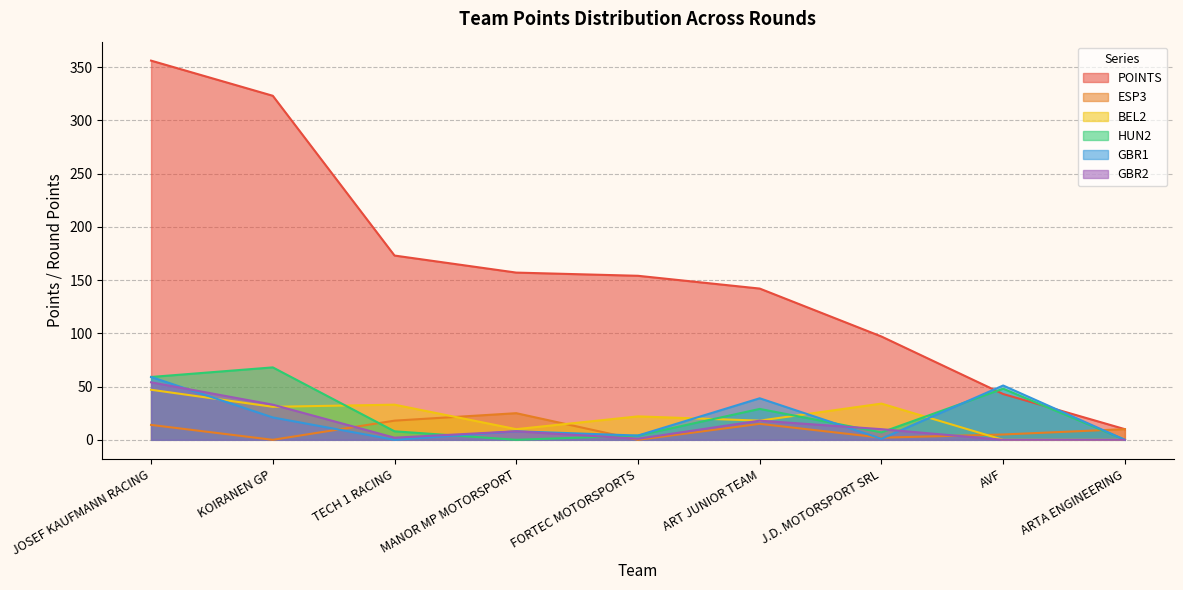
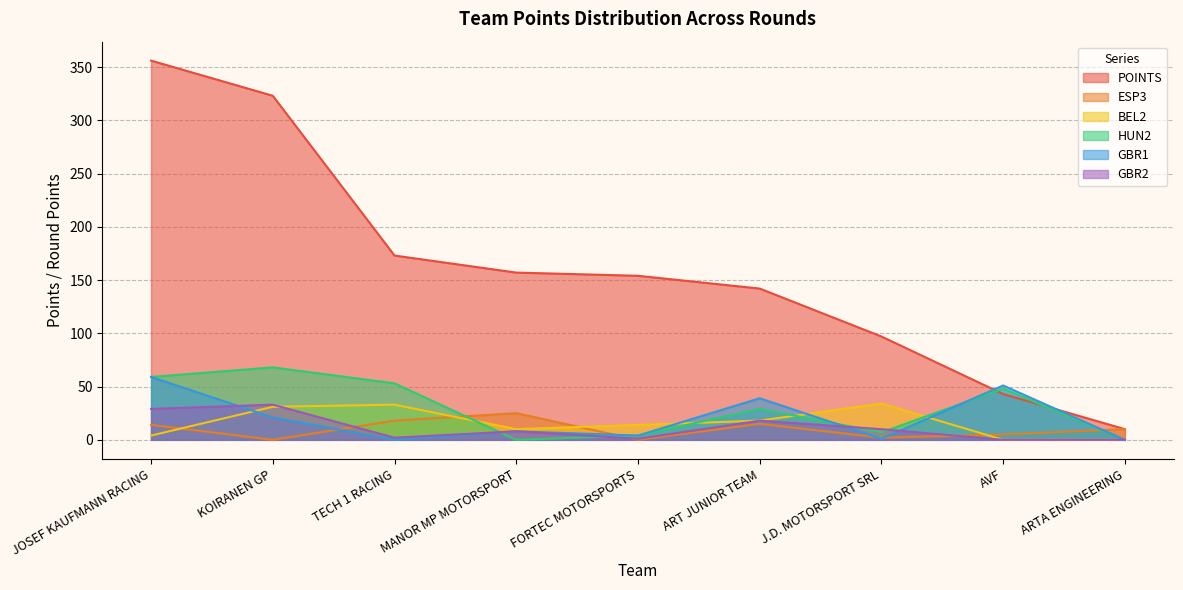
  {
    "BEL2": {
-     "JOSEF KAUFMANN RACING": 47,
+     "JOSEF KAUFMANN RACING": 4,
      "TECH 1 RACING": 33,
-     "FORTEC MOTORSPORTS": 22,
+     "FORTEC MOTORSPORTS": 14,
      "J.D. MOTORSPORT SRL": 34
    },
    "HUN2": {
      "KOIRANEN GP": 68,
-     "TECH 1 RACING": 8,
+     "TECH 1 RACING": 53,
      "MANOR MP MOTORSPORT": 0,
      "ART JUNIOR TEAM": 29,
      "J.D. MOTORSPORT SRL": 7,
      "AVF": 48
    },
    "GBR1": {
      "KOIRANEN GP": 21,
      "ART JUNIOR TEAM": 39,
      "AVF": 51
    },
    "GBR2": {
-     "JOSEF KAUFMANN RACING": 54,
+     "JOSEF KAUFMANN RACING": 29,
      "J.D. MOTORSPORT SRL": 10
    }
  }
